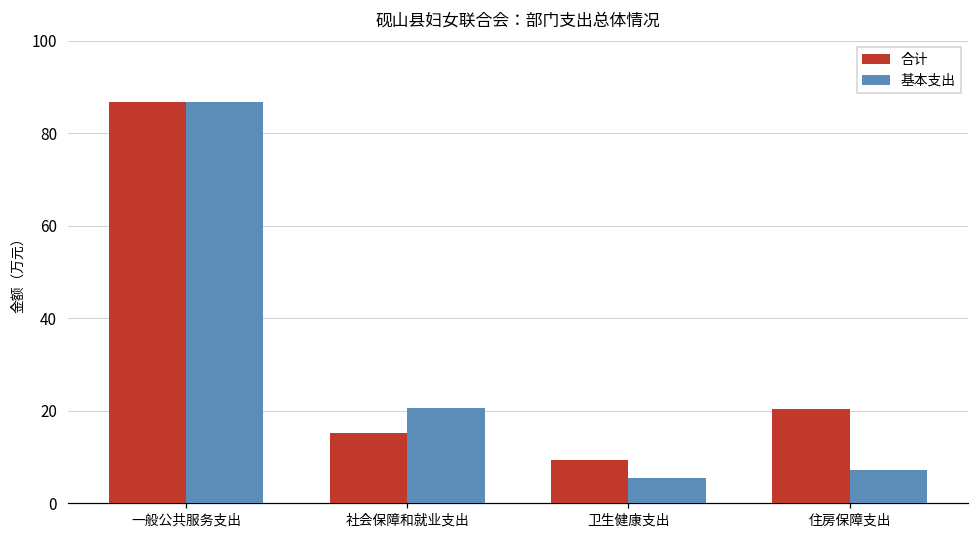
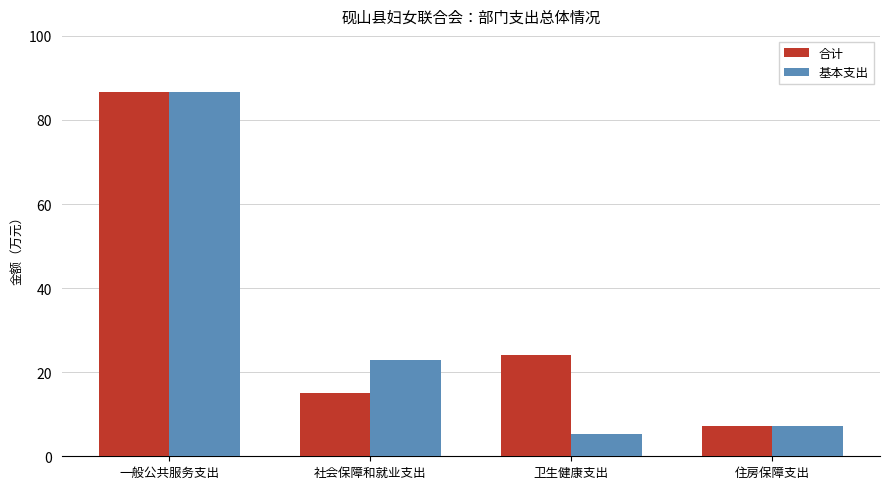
  {
    "合计": {
      "一般公共服务支出": 87,
      "社会保障和就业支出": 15,
-     "卫生健康支出": 9,
-     "住房保障支出": 20
+     "卫生健康支出": 24,
+     "住房保障支出": 7
    },
    "基本支出": {
      "一般公共服务支出": 87,
-     "社会保障和就业支出": 21,
+     "社会保障和就业支出": 23,
      "卫生健康支出": 5,
      "住房保障支出": 7
    }
  }
